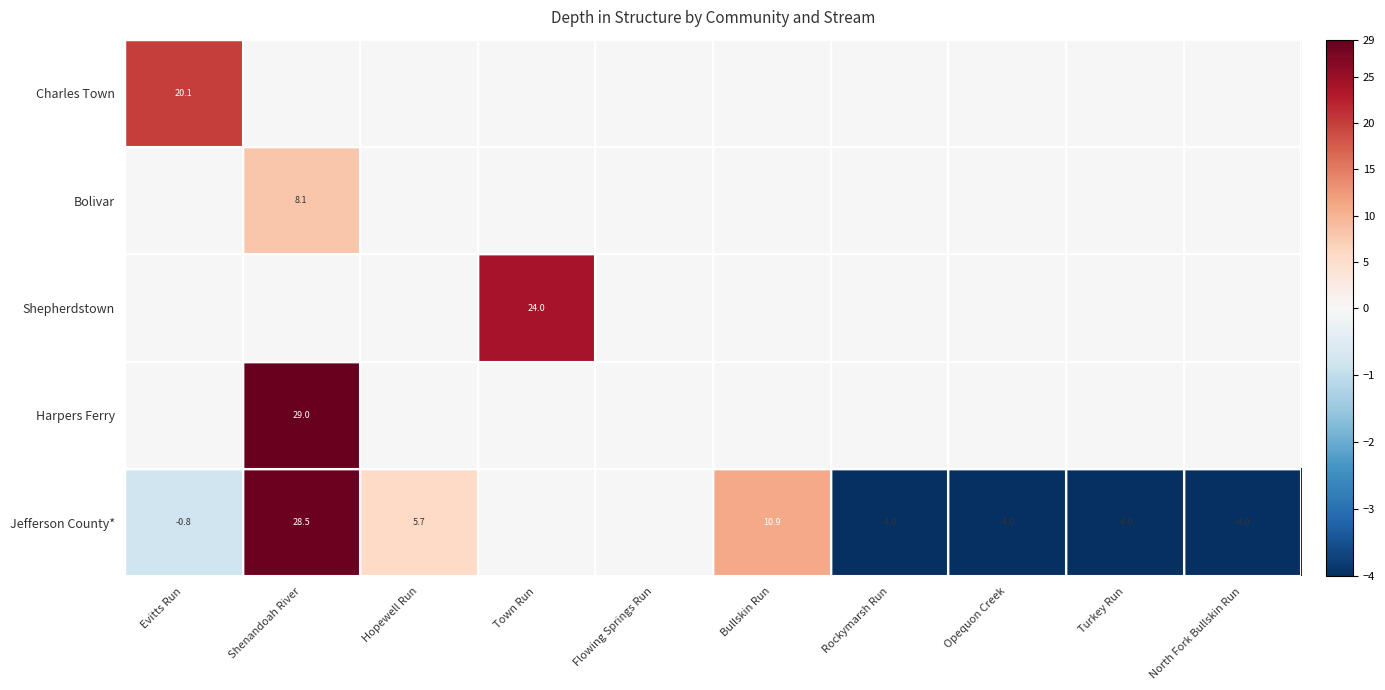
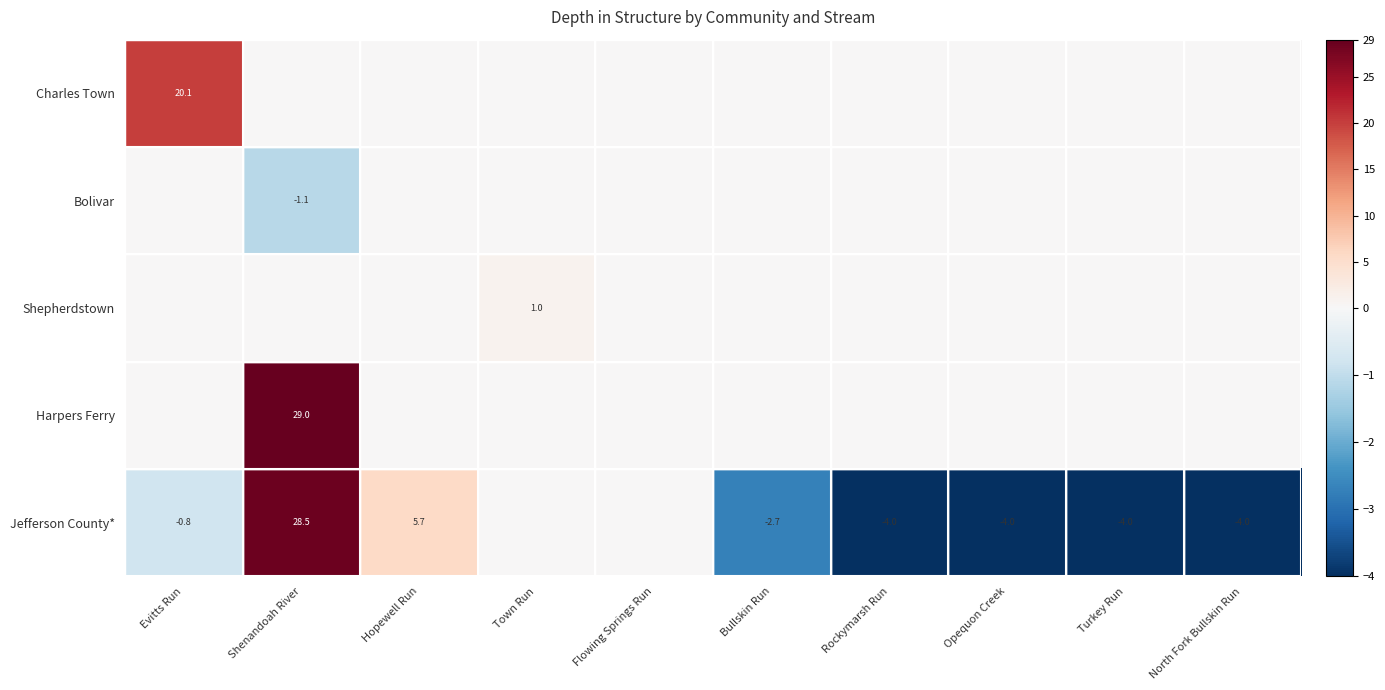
  {
    "Charles Town": {
      "Evitts Run": 20.1
    },
    "Bolivar": {
-     "Shenandoah River": 8.1
+     "Shenandoah River": -1.1
    },
    "Shepherdstown": {
-     "Town Run": 24.0
+     "Town Run": 1.0
    },
    "Harpers Ferry": {
      "Shenandoah River": 29.0
    },
    "Jefferson County*": {
      "Evitts Run": -0.8,
      "Shenandoah River": 28.5,
      "Hopewell Run": 5.7,
-     "Bullskin Run": 10.9
+     "Bullskin Run": -2.7
    }
  }
